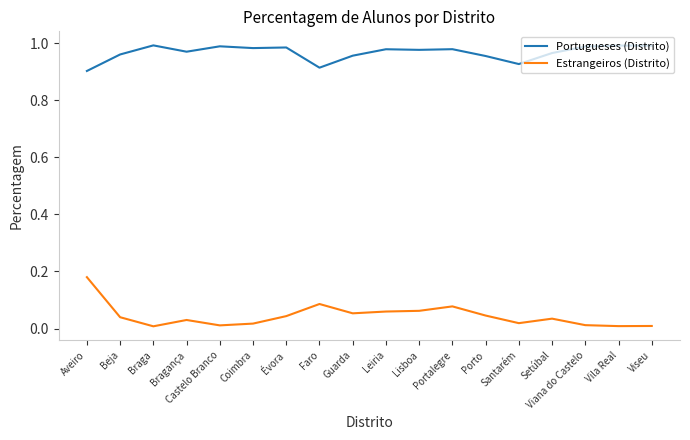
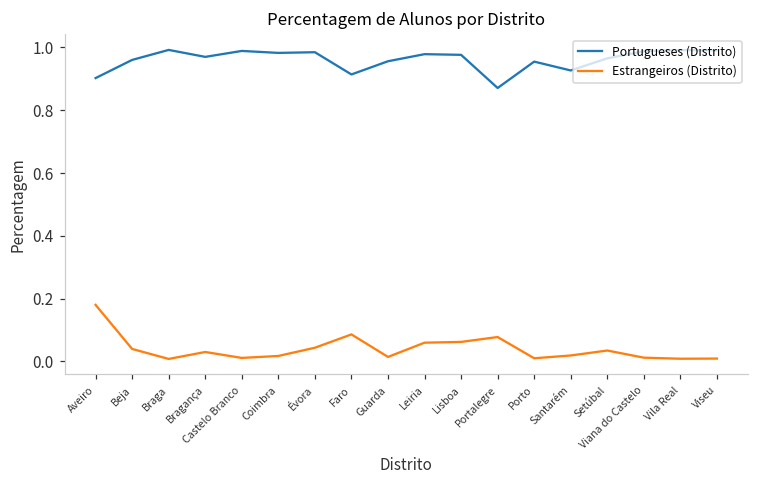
  {
    "Portugueses (Distrito)": {
      "Aveiro": 0.90,
      "Beja": 0.96,
      "Braga": 0.99,
      "Bragança": 0.97,
      "Castelo Branco": 0.99,
      "Coimbra": 0.98,
      "Évora": 0.98,
      "Faro": 0.91,
      "Guarda": 0.96,
      "Leiria": 0.98,
      "Lisboa": 0.98,
-     "Portalegre": 0.98,
+     "Portalegre": 0.87,
      "Porto": 0.95,
      "Santarém": 0.93
    },
    "Estrangeiros (Distrito)": {
      "Aveiro": 0.18,
      "Beja": 0.04,
      "Braga": 0.01,
      "Bragança": 0.03,
      "Castelo Branco": 0.01,
      "Coimbra": 0.02,
      "Évora": 0.04,
      "Faro": 0.09,
-     "Guarda": 0.05,
+     "Guarda": 0.01,
      "Leiria": 0.06,
      "Lisboa": 0.06,
      "Portalegre": 0.08,
-     "Porto": 0.05,
+     "Porto": 0.01,
      "Santarém": 0.02,
      "Setúbal": 0.03,
      "Viana do Castelo": 0.01,
      "Vila Real": 0.01,
      "Viseu": 0.01
    }
  }
